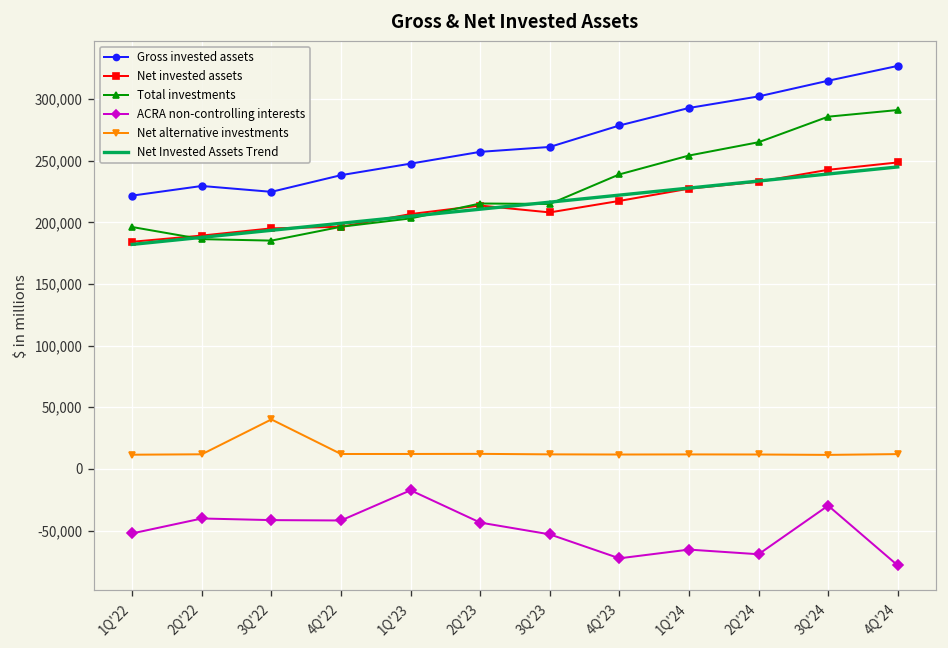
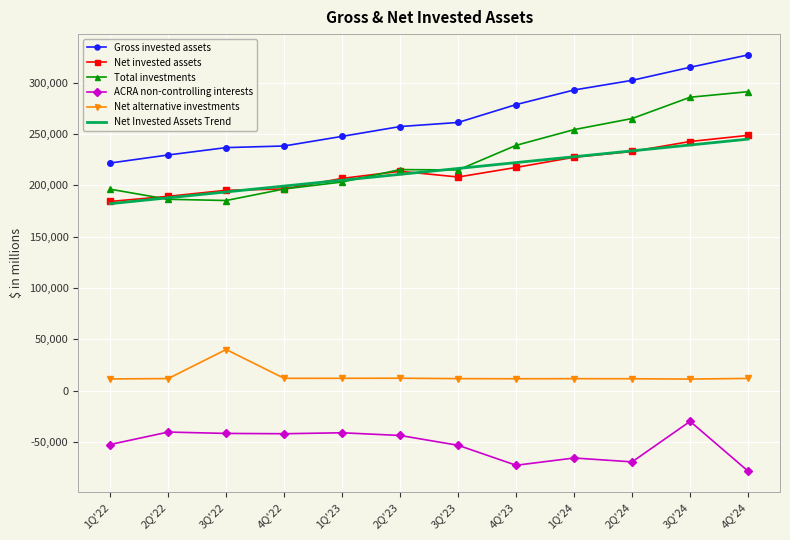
  {
    "Gross invested assets": {
      "1Q'22": "222,000",
      "2Q'22": "230,000",
-     "3Q'22": "225,000",
+     "3Q'22": "237,000",
      "4Q'22": "238,000",
      "1Q'23": "248,000",
      "2Q'23": "257,000",
      "3Q'23": "261,000",
      "4Q'23": "279,000",
      "1Q'24": "293,000",
      "2Q'24": "302,000",
      "3Q'24": "315,000",
      "4Q'24": "327,000"
    },
    "Net invested assets": {
      "3Q'23": "208,000",
      "4Q'23": "217,000",
      "3Q'24": "243,000",
      "4Q'24": "249,000"
    },
    "Total investments": {
      "1Q'22": "196,000",
      "3Q'22": "185,000",
      "4Q'23": "239,000",
      "1Q'24": "254,000",
      "2Q'24": "265,000",
      "3Q'24": "286,000",
      "4Q'24": "291,000"
    },
    "ACRA non-controlling interests": {
      "1Q'22": "-52,000",
      "2Q'22": "-40,000",
      "3Q'22": "-42,000",
      "4Q'22": "-42,000",
-     "1Q'23": "-17,000",
+     "1Q'23": "-41,000",
      "2Q'23": "-44,000",
      "3Q'23": "-53,000",
      "4Q'23": "-73,000",
      "1Q'24": "-65,000",
      "2Q'24": "-69,000",
      "3Q'24": "-30,000",
      "4Q'24": "-78,000"
    },
    "Net alternative investments": {
      "1Q'22": "12,000",
      "2Q'22": "12,000",
      "3Q'22": "40,000",
      "4Q'22": "12,000",
      "1Q'23": "12,000",
      "2Q'23": "12,000",
      "3Q'23": "12,000",
      "4Q'23": "12,000",
      "1Q'24": "12,000",
      "2Q'24": "12,000",
      "3Q'24": "11,000",
      "4Q'24": "12,000"
    },
    "Net Invested Assets Trend": {
      "4Q'22": "199,000",
      "2Q'23": "211,000",
      "4Q'23": "222,000",
      "3Q'24": "239,000",
      "4Q'24": "245,000"
    }
  }
